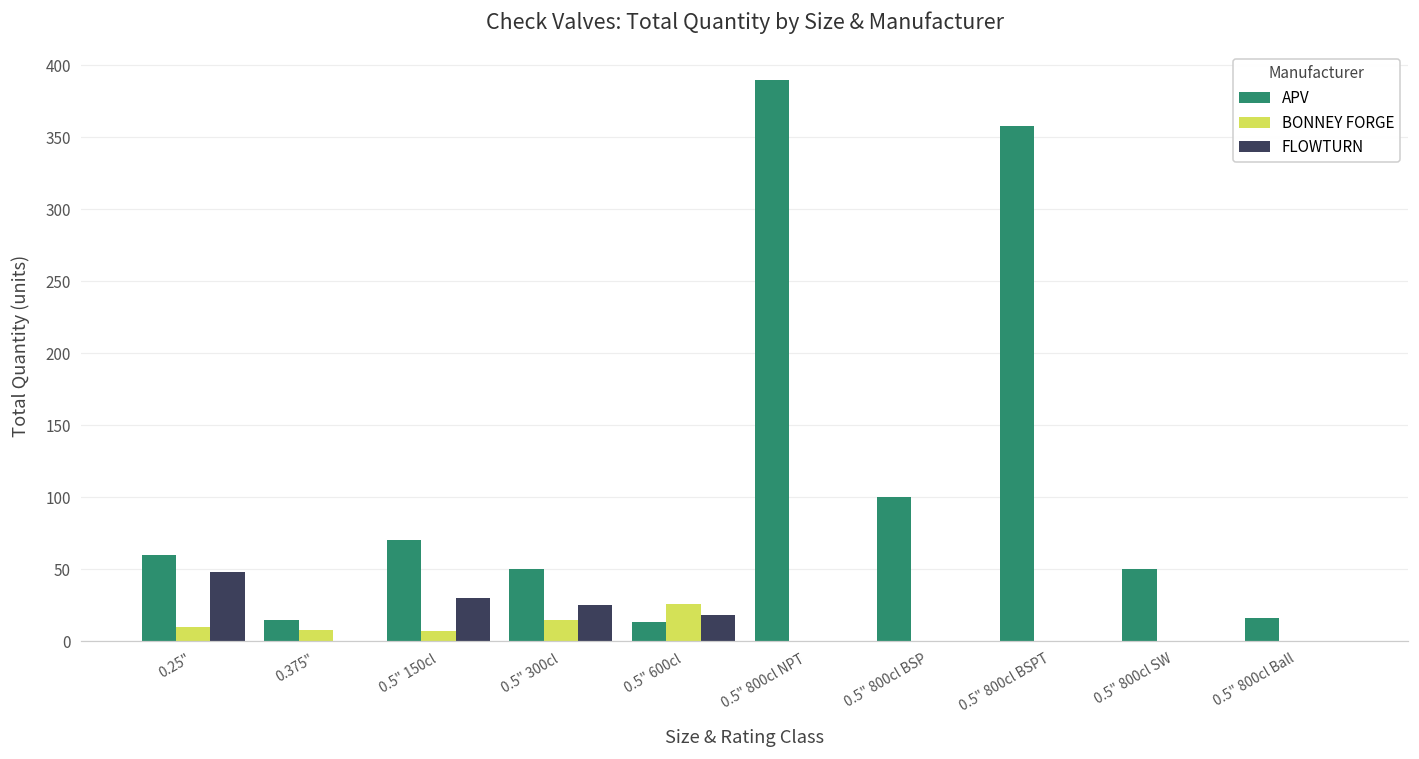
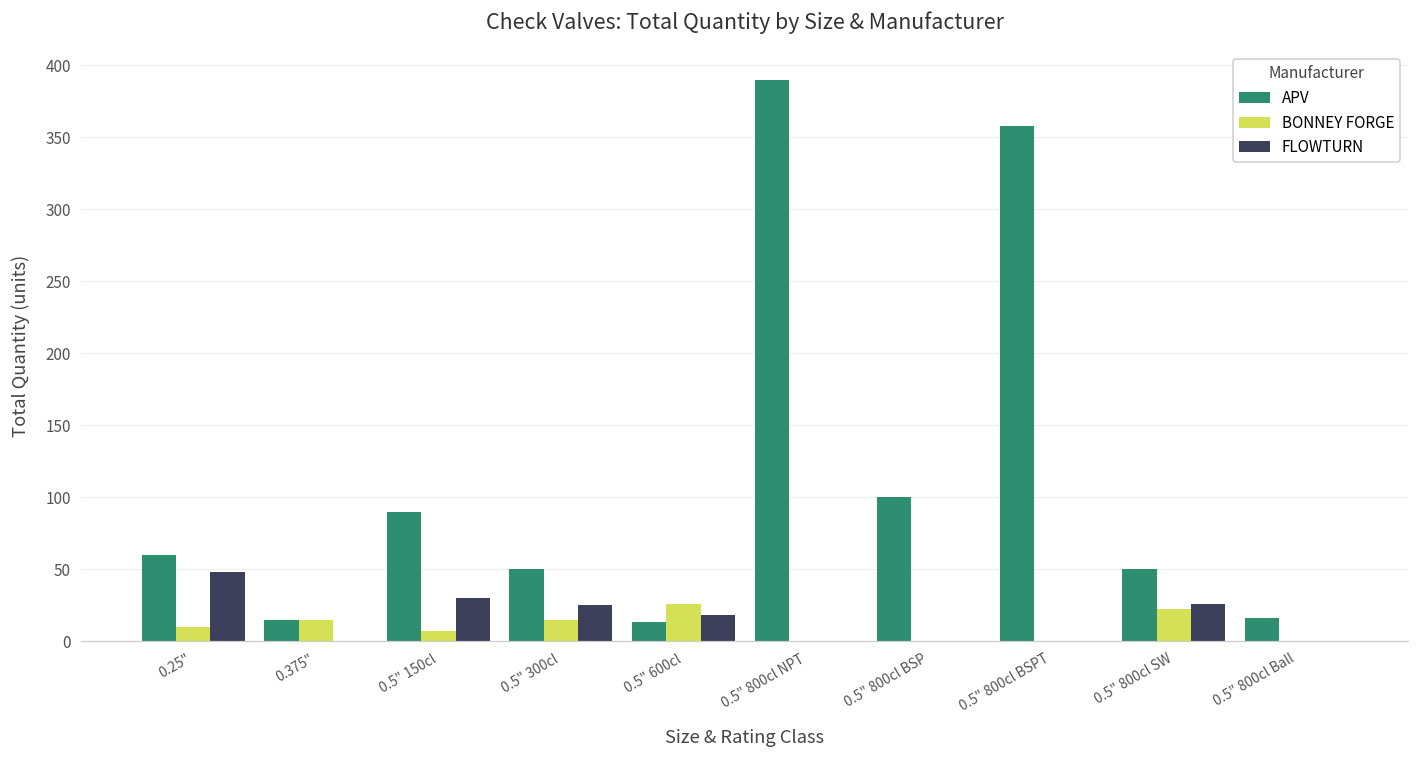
  {
    "APV": {
      "0.25\"": 60,
      "0.375\"": 15,
-     "0.5\" 150cl": 70,
+     "0.5\" 150cl": 90,
      "0.5\" 300cl": 50,
      "0.5\" 600cl": 13,
      "0.5\" 800cl NPT": 390,
      "0.5\" 800cl BSP": 100,
      "0.5\" 800cl BSPT": 358,
      "0.5\" 800cl SW": 50,
      "0.5\" 800cl Ball": 16
    },
    "BONNEY FORGE": {
      "0.25\"": 10,
-     "0.375\"": 8,
+     "0.375\"": 15,
      "0.5\" 150cl": 7,
      "0.5\" 300cl": 15,
      "0.5\" 600cl": 26,
      "0.5\" 800cl NPT": 0,
      "0.5\" 800cl BSP": 0,
      "0.5\" 800cl BSPT": 0,
-     "0.5\" 800cl SW": 0,
+     "0.5\" 800cl SW": 22,
      "0.5\" 800cl Ball": 0
    },
    "FLOWTURN": {
      "0.25\"": 48,
      "0.375\"": 0,
      "0.5\" 150cl": 30,
      "0.5\" 300cl": 25,
      "0.5\" 600cl": 18,
      "0.5\" 800cl NPT": 0,
      "0.5\" 800cl BSP": 0,
      "0.5\" 800cl BSPT": 0,
-     "0.5\" 800cl SW": 0,
+     "0.5\" 800cl SW": 26,
      "0.5\" 800cl Ball": 0
    }
  }
